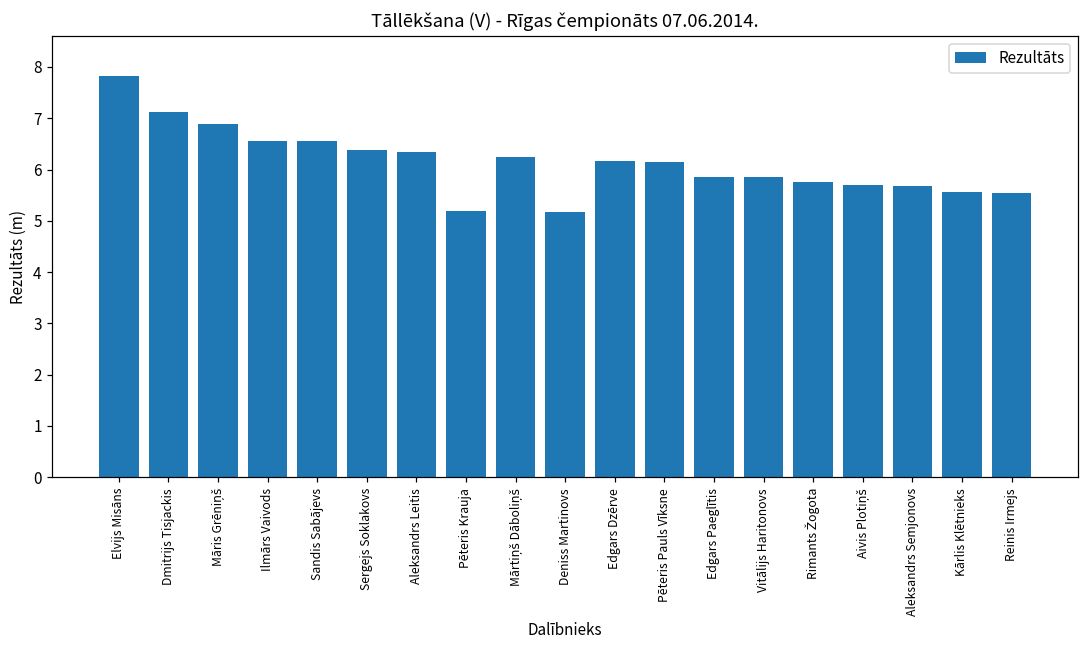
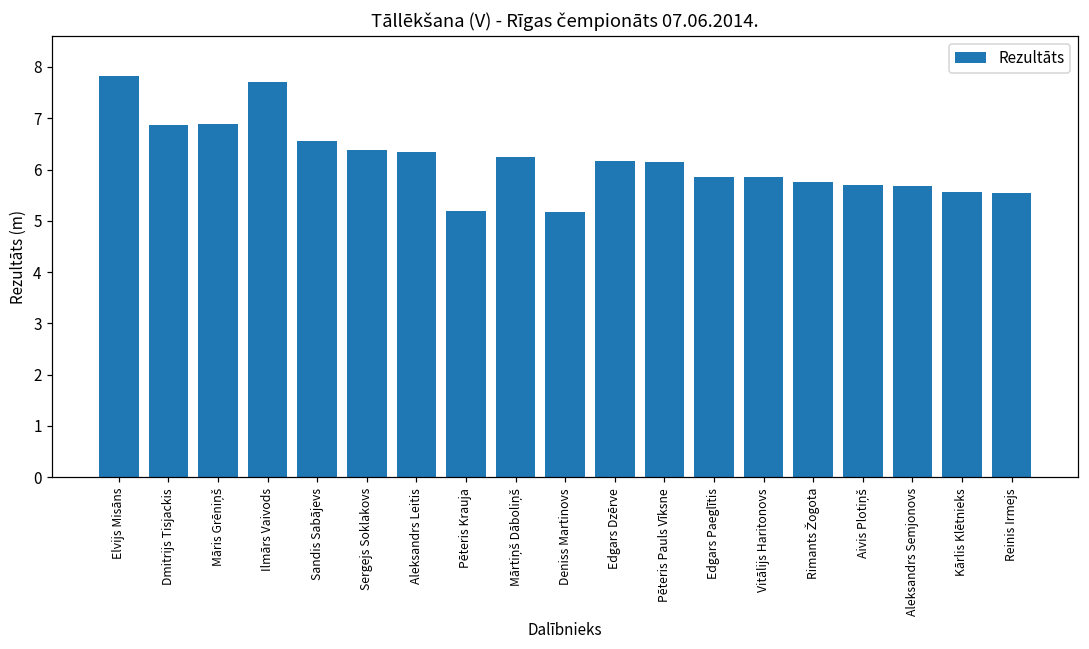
  {
    "Elvijs Misāns": 7.8,
-   "Dmitrijs Tisjackis": 7.1,
+   "Dmitrijs Tisjackis": 6.9,
    "Māris Grēniņš": 6.9,
-   "Ilmārs Vaivods": 6.6,
+   "Ilmārs Vaivods": 7.7,
    "Sandis Sabājevs": 6.6,
    "Sergejs Soklakovs": 6.4,
    "Aleksandrs Leitis": 6.3,
    "Pēteris Krauja": 5.2,
    "Mārtiņš Dāboliņš": 6.3,
    "Deniss Martinovs": 5.2,
    "Edgars Dzērve": 6.2,
    "Pēteris Pauls Vīksne": 6.2,
    "Edgars Paeglītis": 5.9,
    "Vitālijs Haritonovs": 5.9,
    "Rimants Žogota": 5.8,
    "Aivis Plotiņš": 5.7,
    "Aleksandrs Semjonovs": 5.7,
    "Kārlis Klētnieks": 5.6,
    "Reinis Irmejs": 5.5
  }
